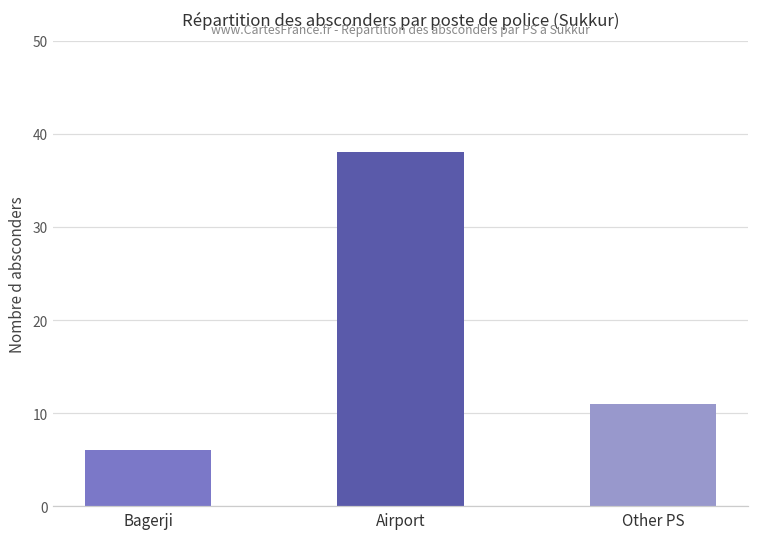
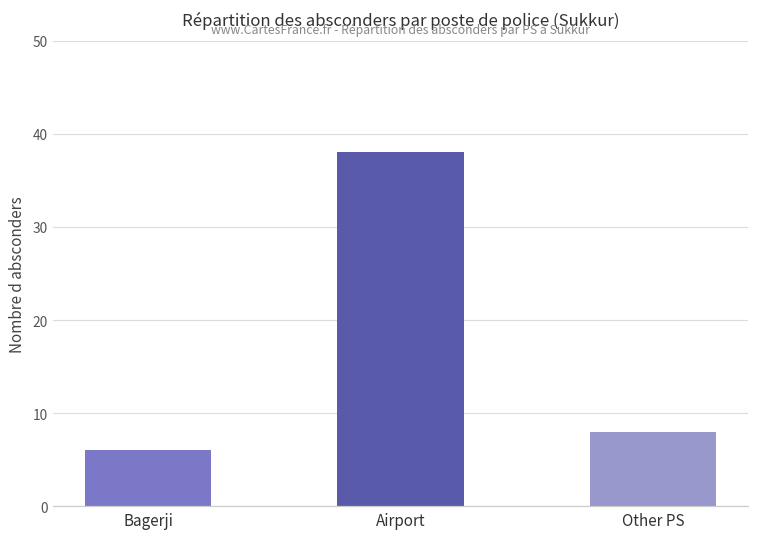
  {
    "Bagerji": 6,
    "Airport": 38,
-   "Other PS": 11
+   "Other PS": 8
  }
